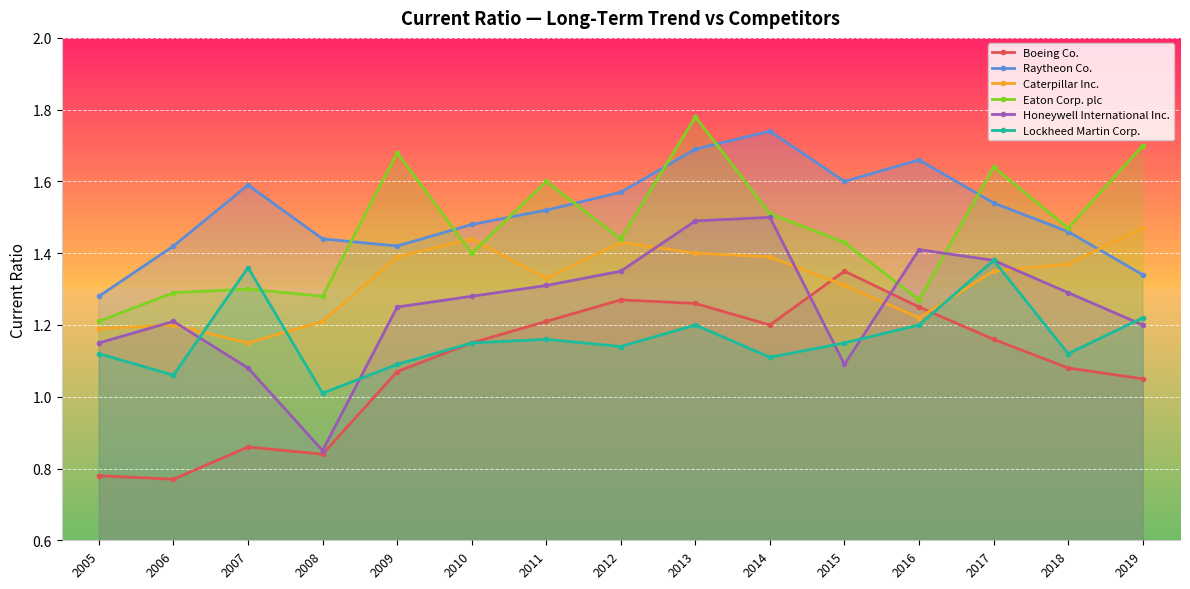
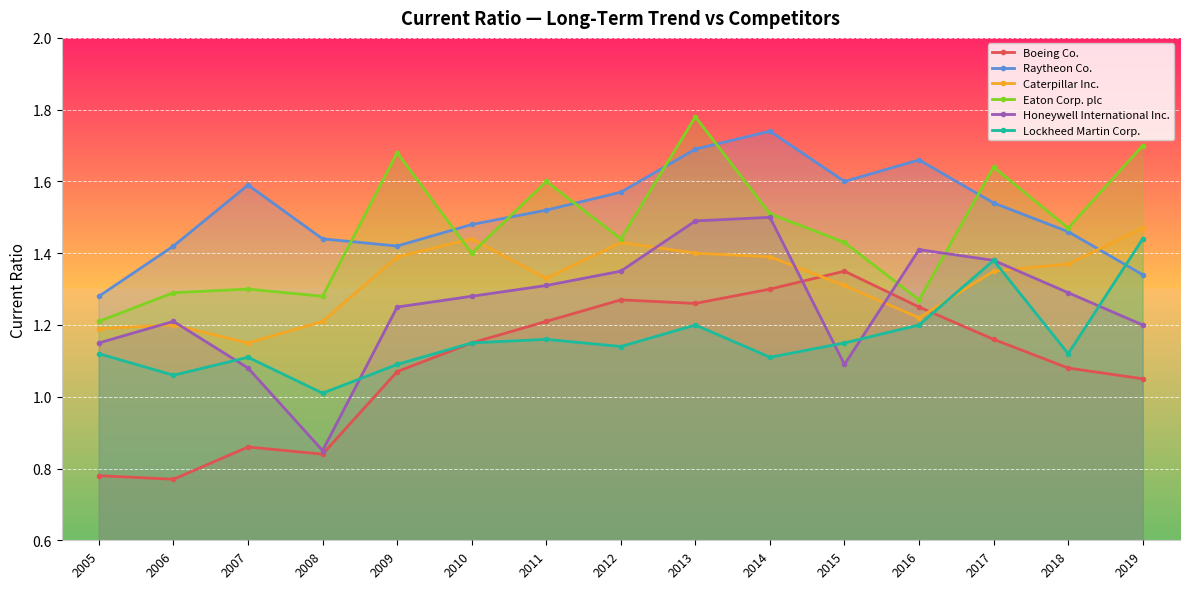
  {
    "Boeing Co.": {
      "2005": 0.78,
      "2006": 0.77,
      "2007": 0.86,
      "2008": 0.84,
      "2009": 1.07,
      "2011": 1.21,
      "2012": 1.27,
      "2013": 1.26,
-     "2014": 1.2,
+     "2014": 1.3,
      "2015": 1.35,
      "2016": 1.25,
      "2017": 1.16,
      "2018": 1.08,
      "2019": 1.05
    },
    "Raytheon Co.": {
      "2005": 1.28,
      "2006": 1.42,
      "2007": 1.59,
      "2008": 1.44,
      "2009": 1.42,
      "2010": 1.48,
      "2011": 1.52,
      "2012": 1.57,
      "2013": 1.69,
      "2014": 1.74,
      "2015": 1.60,
      "2016": 1.66,
      "2017": 1.54,
      "2018": 1.46,
      "2019": 1.34
    },
    "Caterpillar Inc.": {
      "2005": 1.19,
      "2006": 1.20,
      "2007": 1.15,
      "2008": 1.21,
      "2009": 1.39,
      "2010": 1.44,
      "2011": 1.33,
      "2012": 1.43,
      "2013": 1.40,
      "2014": 1.39,
      "2015": 1.31,
      "2016": 1.22,
      "2017": 1.35,
      "2018": 1.37,
      "2019": 1.47
    },
    "Eaton Corp. plc": {
      "2005": 1.21,
      "2006": 1.29,
      "2007": 1.30,
      "2008": 1.28,
      "2009": 1.68,
      "2010": 1.40,
      "2011": 1.60,
      "2012": 1.44,
      "2013": 1.78,
      "2014": 1.51,
      "2015": 1.43,
      "2016": 1.27,
      "2017": 1.64,
      "2018": 1.47,
      "2019": 1.70
    },
    "Honeywell International Inc.": {
      "2005": 1.15,
      "2006": 1.21,
      "2007": 1.08,
      "2008": 0.85,
      "2009": 1.25,
      "2010": 1.28,
      "2011": 1.31,
      "2012": 1.35,
      "2013": 1.49,
      "2014": 1.50,
      "2015": 1.09,
      "2016": 1.41,
      "2018": 1.29,
      "2019": 1.20
    },
    "Lockheed Martin Corp.": {
      "2005": 1.12,
      "2006": 1.06,
-     "2007": 1.36,
+     "2007": 1.11,
      "2008": 1.01,
      "2009": 1.09,
      "2011": 1.16,
      "2012": 1.14,
      "2013": 1.20,
      "2014": 1.11,
      "2015": 1.15,
      "2016": 1.20,
      "2018": 1.12,
-     "2019": 1.22
+     "2019": 1.44
    }
  }
